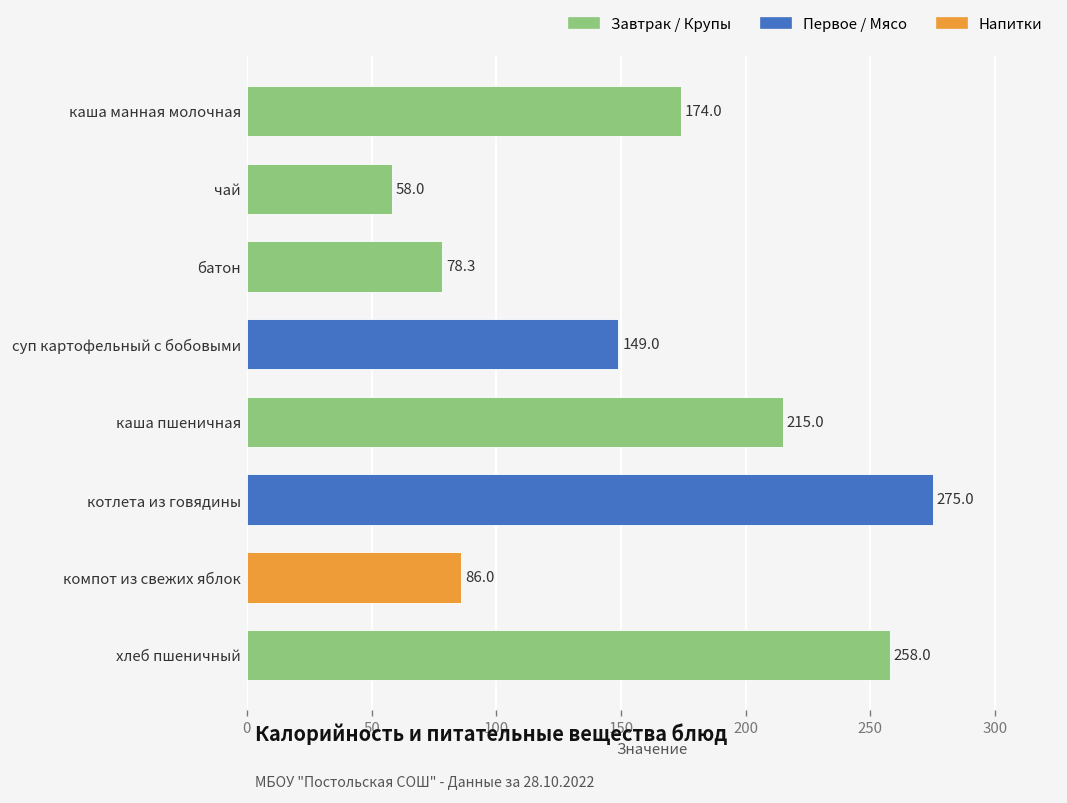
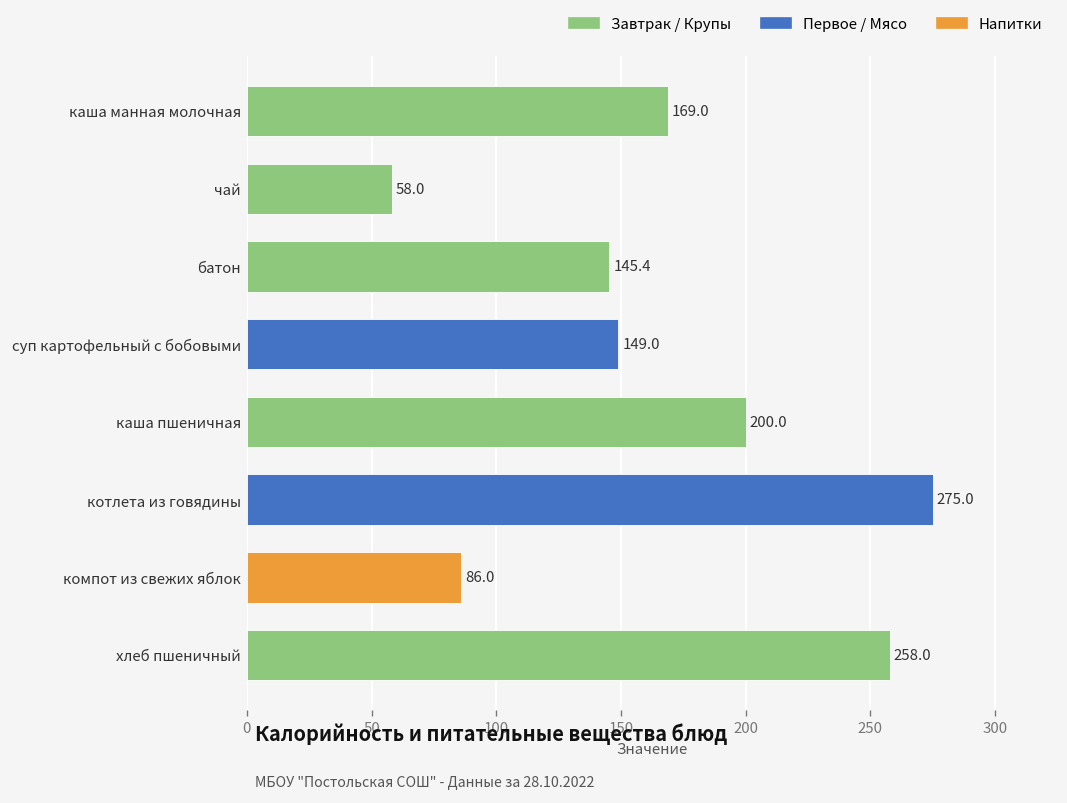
  {
-   "каша манная молочная": 174.0,
+   "каша манная молочная": 169.0,
    "чай": 58.0,
-   "батон": 78.3,
+   "батон": 145.4,
    "суп картофельный с бобовыми": 149.0,
-   "каша пшеничная": 215.0,
+   "каша пшеничная": 200.0,
    "котлета из говядины": 275.0,
    "компот из свежих яблок": 86.0,
    "хлеб пшеничный": 258.0
  }
